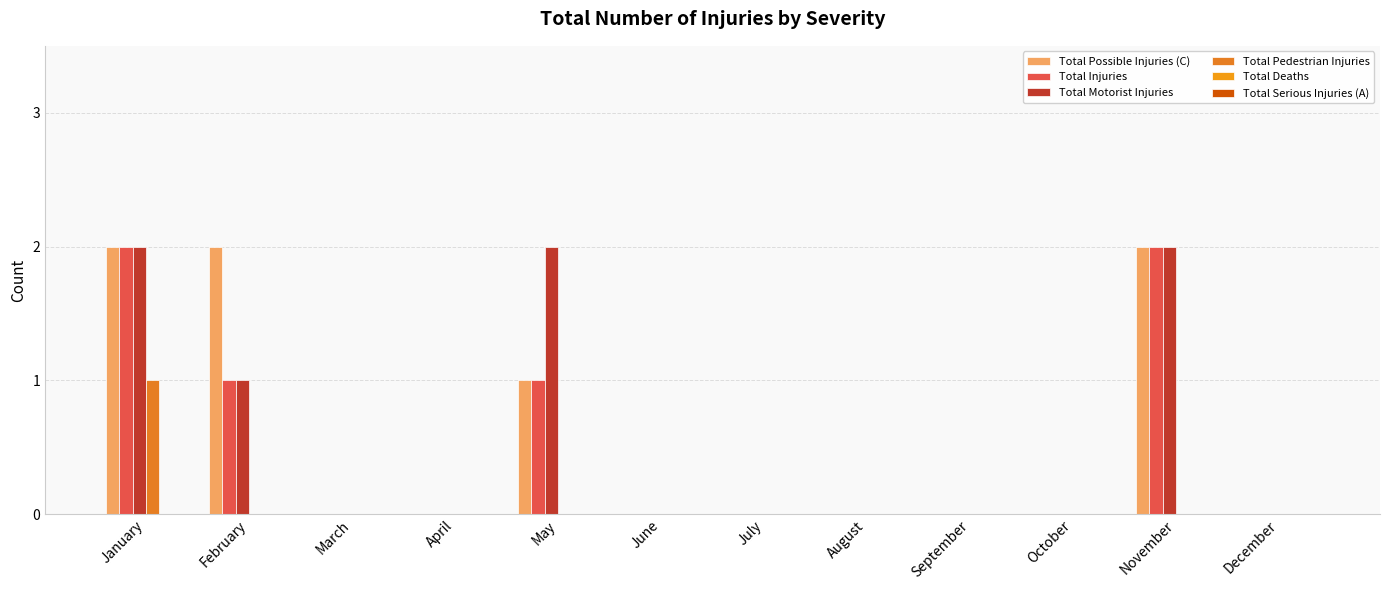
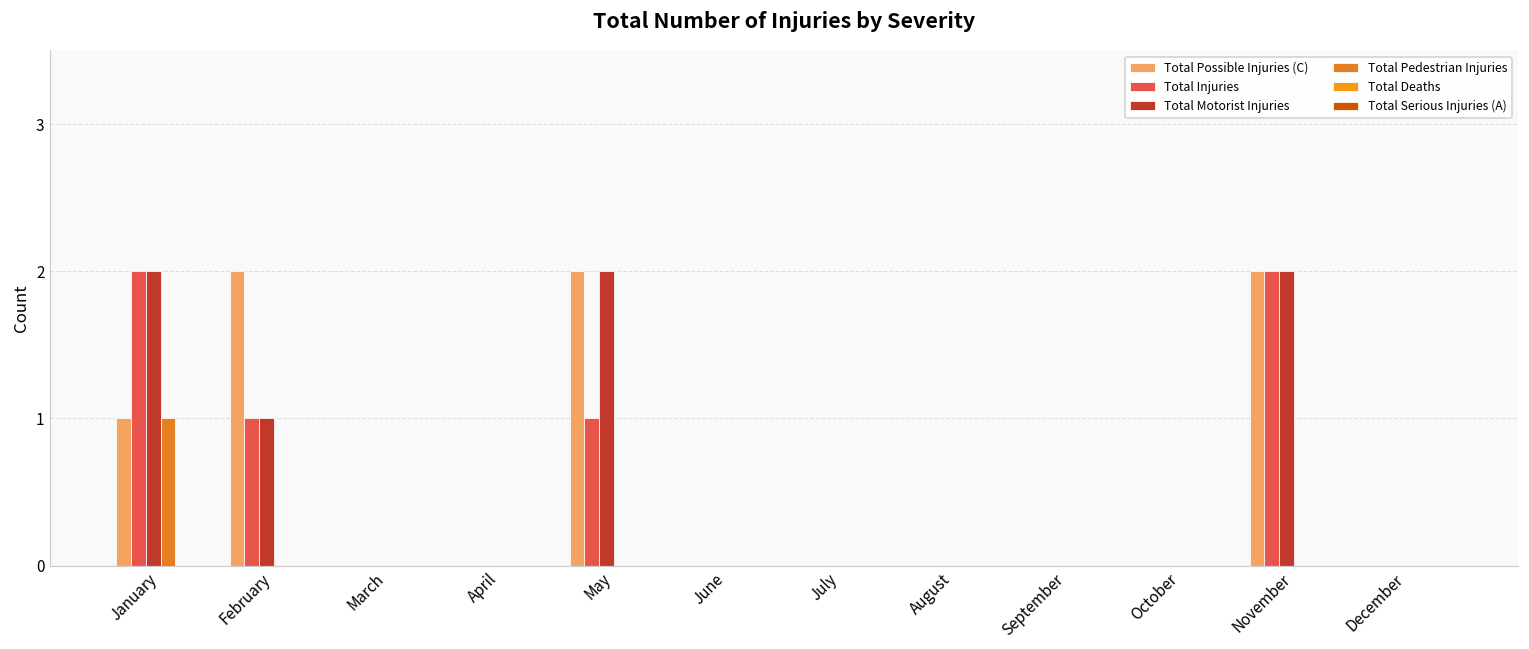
  {
    "Total Possible Injuries (C)": {
-     "January": 2,
+     "January": 1,
      "February": 2,
      "March": 0,
      "April": 0,
-     "May": 1,
+     "May": 2,
      "June": 0,
      "July": 0,
      "August": 0,
      "September": 0,
      "October": 0,
      "November": 2,
      "December": 0
    }
  }
